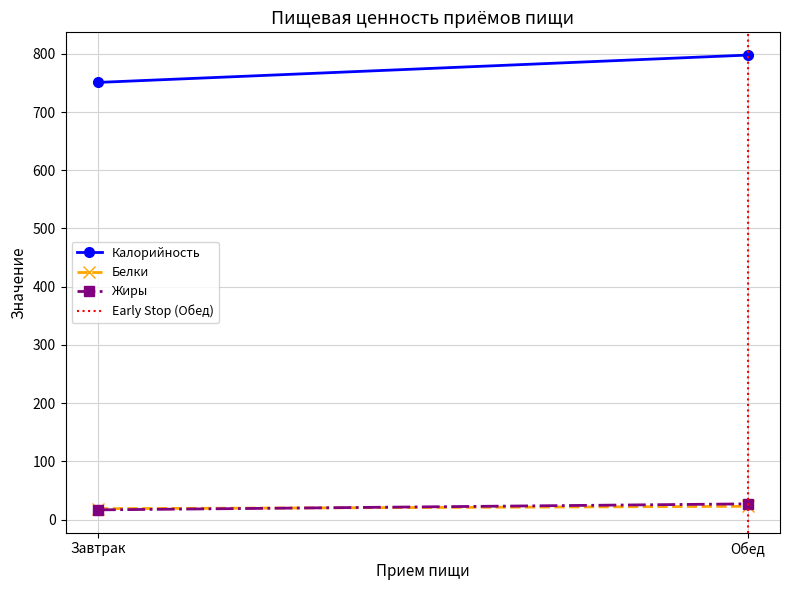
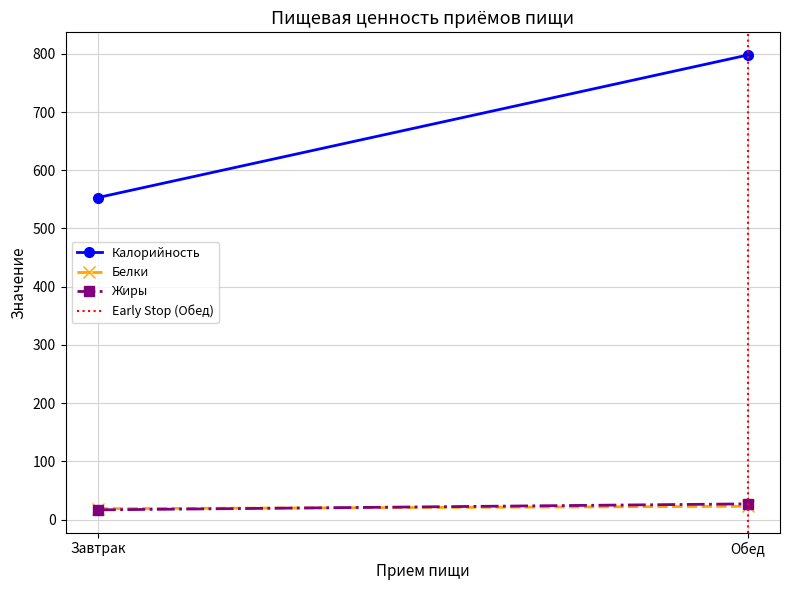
  {
    "Калорийность": {
-     "Завтрак": 750,
+     "Завтрак": 550,
      "Обед": 800
    }
  }
